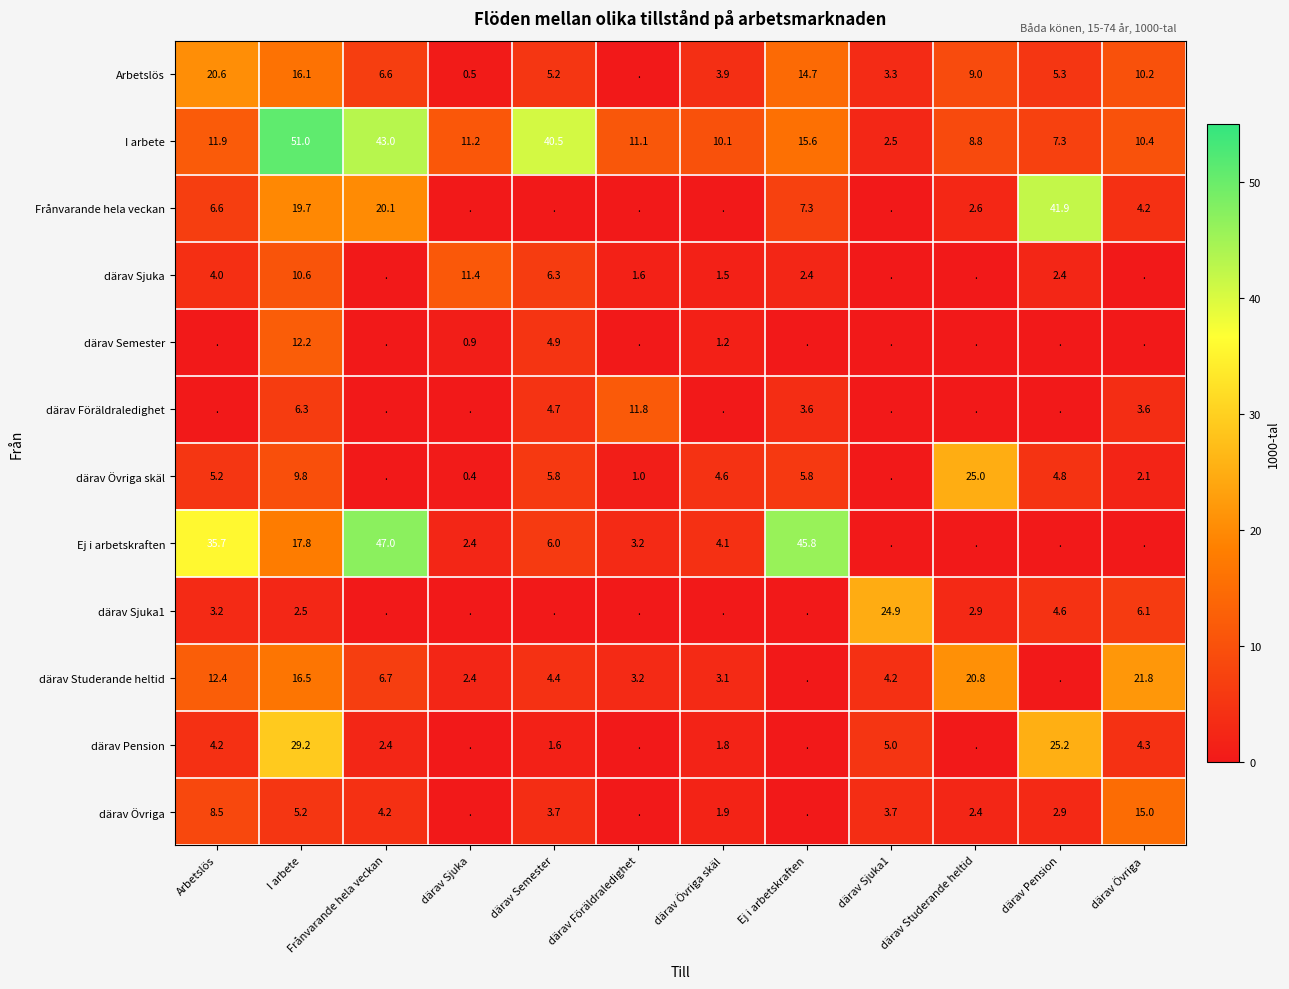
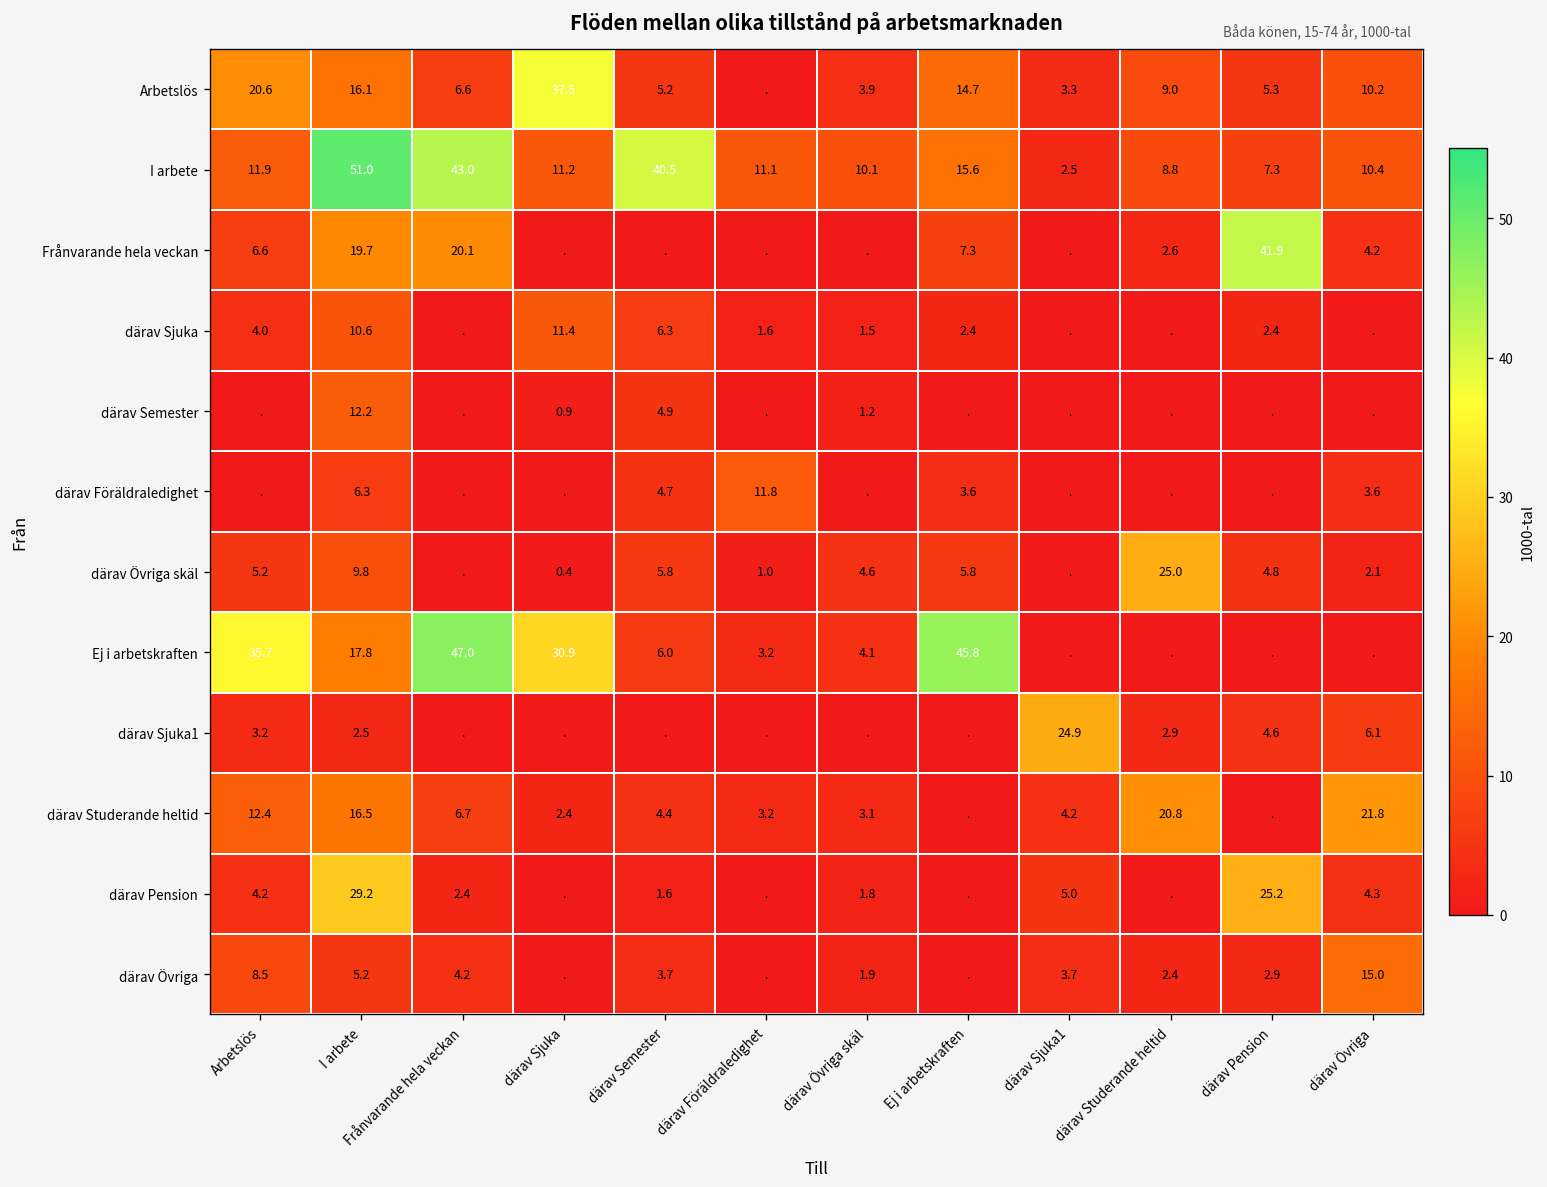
  {
    "Arbetslös": {
      "Arbetslös": 20.6,
      "I arbete": 16.1,
      "Frånvarande hela veckan": 6.6,
-     "därav Sjuka": 0.5,
+     "därav Sjuka": 37.5,
      "därav Semester": 5.2,
      "därav Övriga skäl": 3.9,
      "Ej i arbetskraften": 14.7,
      "därav Sjuka1": 3.3,
      "därav Studerande heltid": 9.0,
      "därav Pension": 5.3,
      "därav Övriga": 10.2
    },
    "I arbete": {
      "Arbetslös": 11.9,
      "I arbete": 51.0,
      "Frånvarande hela veckan": 43.0,
      "därav Sjuka": 11.2,
      "därav Semester": 40.5,
      "därav Föräldraledighet": 11.1,
      "därav Övriga skäl": 10.1,
      "Ej i arbetskraften": 15.6,
      "därav Sjuka1": 2.5,
      "därav Studerande heltid": 8.8,
      "därav Pension": 7.3,
      "därav Övriga": 10.4
    },
    "Frånvarande hela veckan": {
      "Arbetslös": 6.6,
      "I arbete": 19.7,
      "Frånvarande hela veckan": 20.1,
      "Ej i arbetskraften": 7.3,
      "därav Studerande heltid": 2.6,
      "därav Pension": 41.9,
      "därav Övriga": 4.2
    },
    "därav Sjuka": {
      "Arbetslös": 4.0,
      "I arbete": 10.6,
      "därav Sjuka": 11.4,
      "därav Semester": 6.3,
      "därav Föräldraledighet": 1.6,
      "därav Övriga skäl": 1.5,
      "Ej i arbetskraften": 2.4,
      "därav Pension": 2.4
    },
    "därav Semester": {
      "I arbete": 12.2,
      "därav Sjuka": 0.9,
      "därav Semester": 4.9,
      "därav Övriga skäl": 1.2
    },
    "därav Föräldraledighet": {
      "I arbete": 6.3,
      "därav Semester": 4.7,
      "därav Föräldraledighet": 11.8,
      "Ej i arbetskraften": 3.6,
      "därav Övriga": 3.6
    },
    "därav Övriga skäl": {
      "Arbetslös": 5.2,
      "I arbete": 9.8,
      "därav Sjuka": 0.4,
      "därav Semester": 5.8,
      "därav Föräldraledighet": 1.0,
      "därav Övriga skäl": 4.6,
      "Ej i arbetskraften": 5.8,
      "därav Studerande heltid": 25.0,
      "därav Pension": 4.8,
      "därav Övriga": 2.1
    },
    "Ej i arbetskraften": {
      "Arbetslös": 35.7,
      "I arbete": 17.8,
      "Frånvarande hela veckan": 47.0,
-     "därav Sjuka": 2.4,
+     "därav Sjuka": 30.9,
      "därav Semester": 6.0,
      "därav Föräldraledighet": 3.2,
      "därav Övriga skäl": 4.1,
      "Ej i arbetskraften": 45.8
    },
    "därav Sjuka1": {
      "Arbetslös": 3.2,
      "I arbete": 2.5,
      "därav Sjuka1": 24.9,
      "därav Studerande heltid": 2.9,
      "därav Pension": 4.6,
      "därav Övriga": 6.1
    },
    "därav Studerande heltid": {
      "Arbetslös": 12.4,
      "I arbete": 16.5,
      "Frånvarande hela veckan": 6.7,
      "därav Sjuka": 2.4,
      "därav Semester": 4.4,
      "därav Föräldraledighet": 3.2,
      "därav Övriga skäl": 3.1,
      "därav Sjuka1": 4.2,
      "därav Studerande heltid": 20.8,
      "därav Övriga": 21.8
    },
    "därav Pension": {
      "Arbetslös": 4.2,
      "I arbete": 29.2,
      "Frånvarande hela veckan": 2.4,
      "därav Semester": 1.6,
      "därav Övriga skäl": 1.8,
      "därav Sjuka1": 5.0,
      "därav Pension": 25.2,
      "därav Övriga": 4.3
    },
    "därav Övriga": {
      "Arbetslös": 8.5,
      "I arbete": 5.2,
      "Frånvarande hela veckan": 4.2,
      "därav Semester": 3.7,
      "därav Övriga skäl": 1.9,
      "därav Sjuka1": 3.7,
      "därav Studerande heltid": 2.4,
      "därav Pension": 2.9,
      "därav Övriga": 15.0
    }
  }
